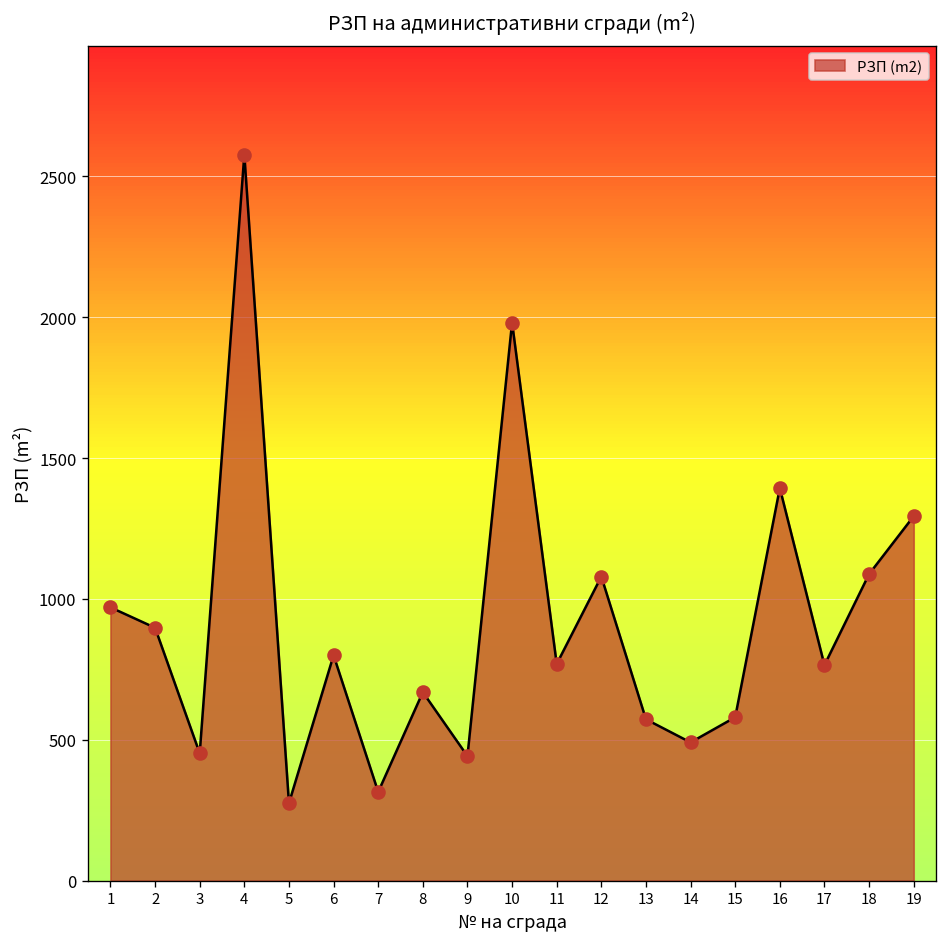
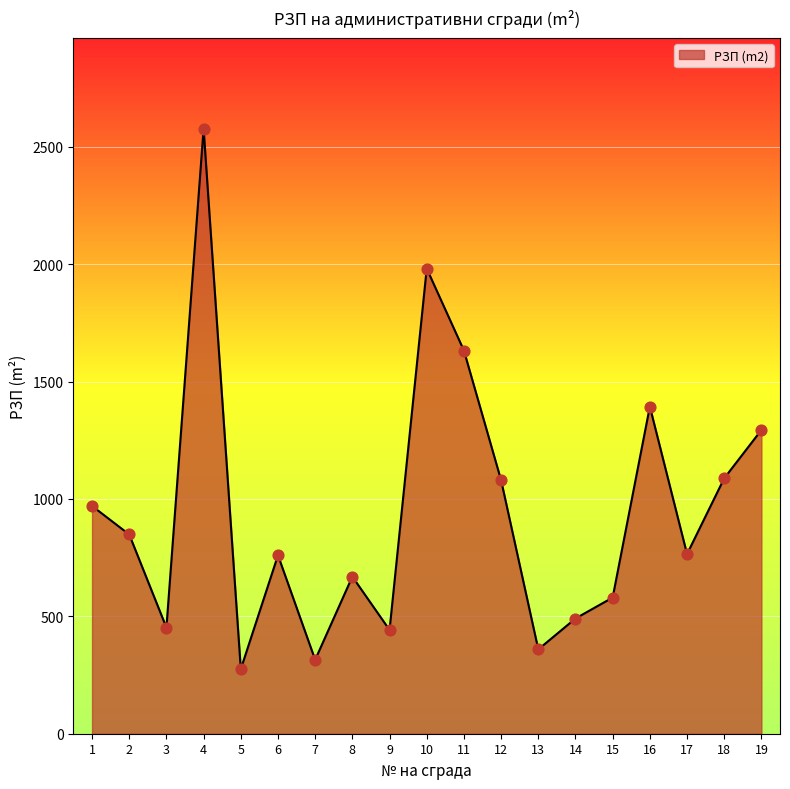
  {
    "1": 970,
-   "2": 900,
+   "2": 850,
    "3": 450,
    "4": 2580,
    "5": 280,
-   "6": 800,
+   "6": 760,
    "7": 310,
    "8": 670,
    "9": 440,
    "10": 1980,
-   "11": 770,
+   "11": 1630,
    "12": 1080,
-   "13": 570,
+   "13": 360,
    "14": 490,
    "15": 580,
    "16": 1390,
    "17": 770,
    "18": 1090,
    "19": 1290
  }
